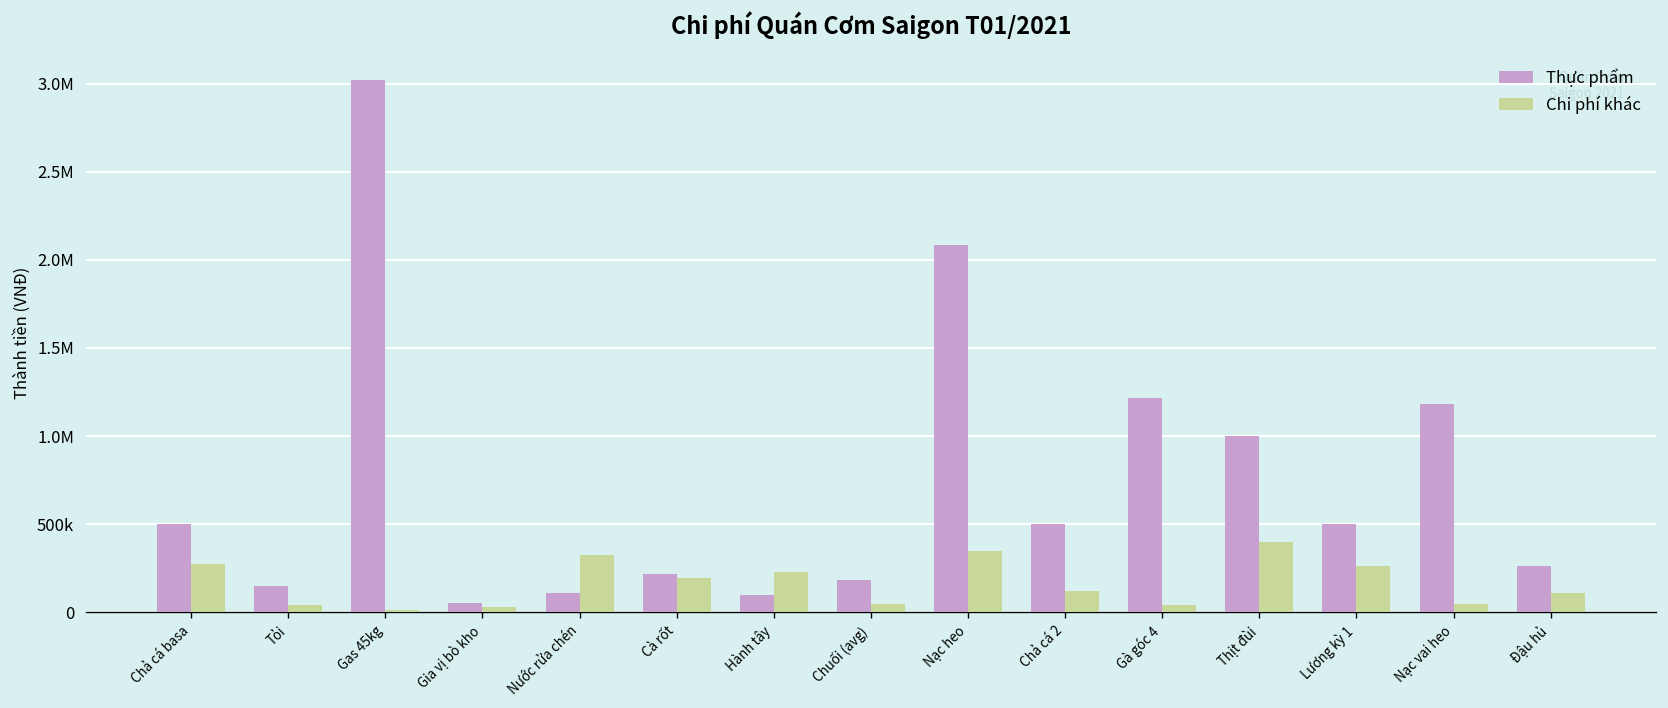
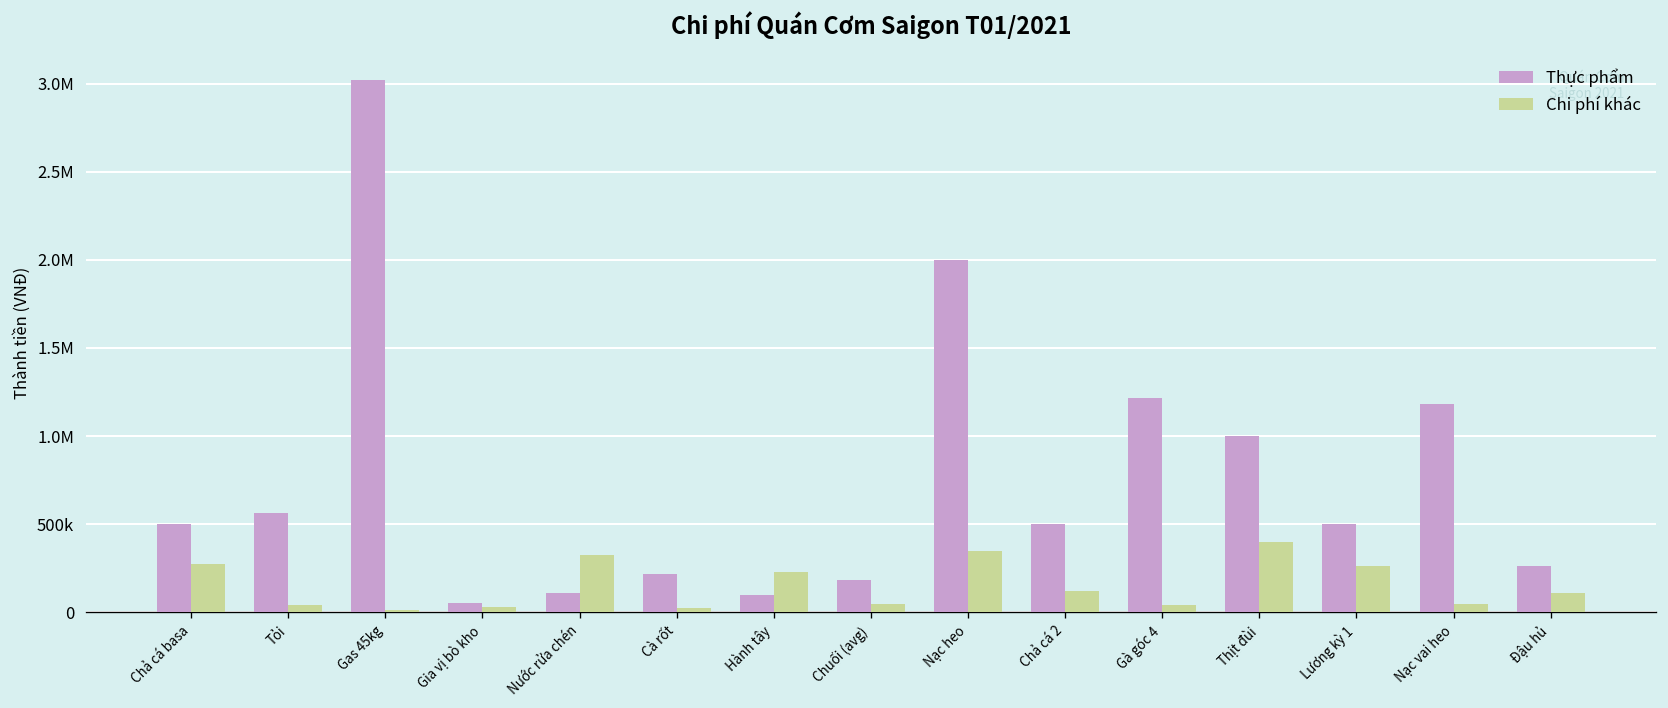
  {
    "Thực phẩm": {
      "Chả cá basa": 500000,
-     "Tỏi": 150000,
+     "Tỏi": 560000,
      "Gas 45kg": 3020000,
      "Gia vị bò kho": 50000,
      "Nước rửa chén": 110000,
      "Cà rốt": 220000,
      "Hành tây": 100000,
      "Chuối (avg)": 180000,
-     "Nạc heo": 2080000,
+     "Nạc heo": 2000000,
      "Chả cá 2": 500000,
      "Gà góc 4": 1220000,
      "Thịt đùi": 1000000,
      "Lương kỳ 1": 500000,
      "Nạc vai heo": 1180000,
      "Đậu hủ": 260000
    },
    "Chi phí khác": {
      "Chả cá basa": 270000,
      "Tỏi": 40000,
      "Gia vị bò kho": 30000,
      "Nước rửa chén": 330000,
-     "Cà rốt": 190000,
+     "Cà rốt": 20000,
      "Hành tây": 230000,
      "Chuối (avg)": 50000,
      "Nạc heo": 350000,
      "Chả cá 2": 120000,
      "Gà góc 4": 40000,
      "Thịt đùi": 400000,
      "Lương kỳ 1": 260000,
      "Nạc vai heo": 50000,
      "Đậu hủ": 110000
    }
  }
